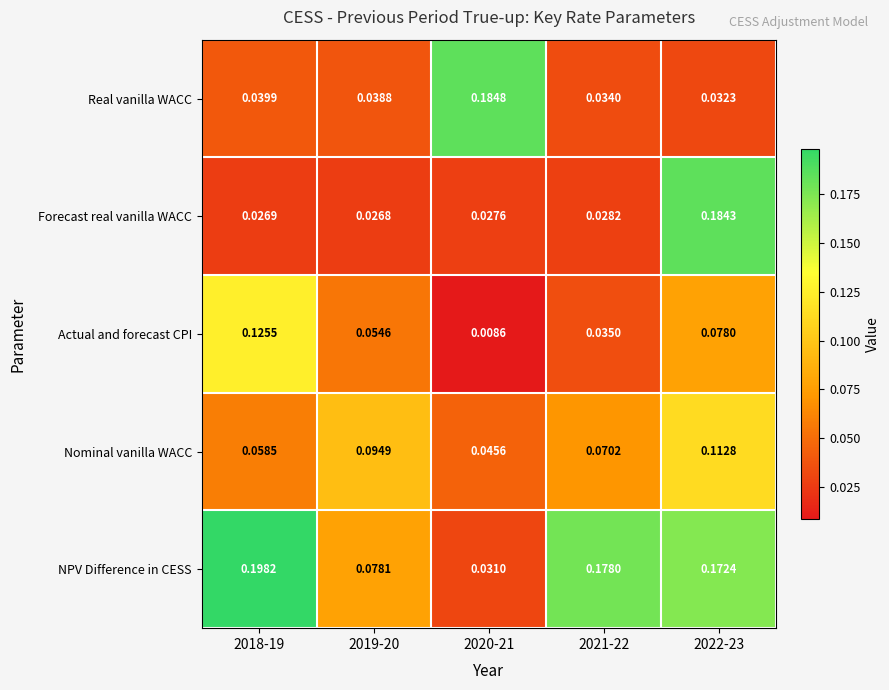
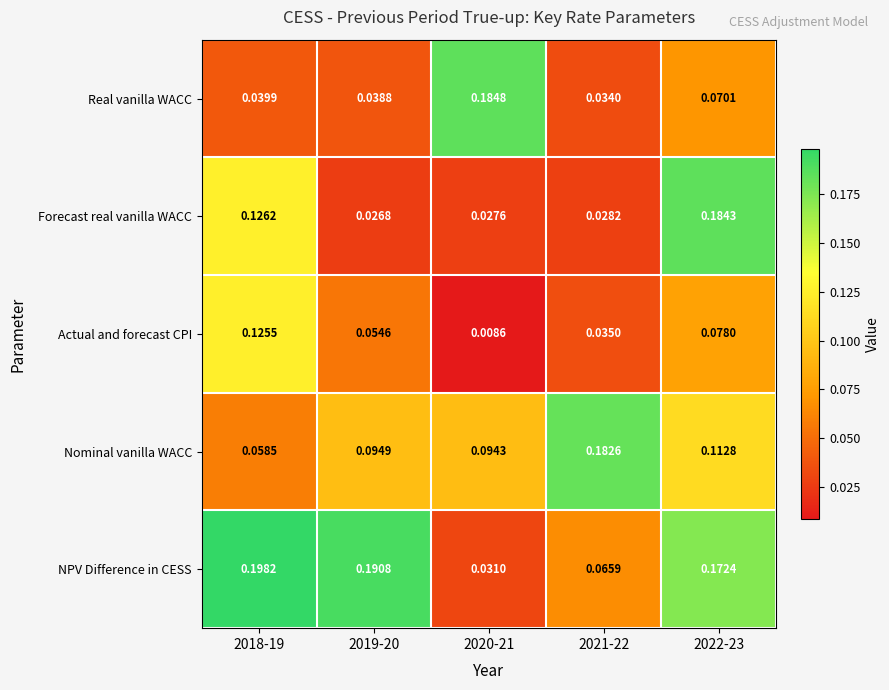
  {
    "Real vanilla WACC": {
      "2018-19": 0.0399,
      "2019-20": 0.0388,
      "2020-21": 0.1848,
      "2021-22": 0.0340,
-     "2022-23": 0.0323
+     "2022-23": 0.0701
    },
    "Forecast real vanilla WACC": {
-     "2018-19": 0.0269,
+     "2018-19": 0.1262,
      "2019-20": 0.0268,
      "2020-21": 0.0276,
      "2021-22": 0.0282,
      "2022-23": 0.1843
    },
    "Actual and forecast CPI": {
      "2018-19": 0.1255,
      "2019-20": 0.0546,
      "2020-21": 0.0086,
      "2021-22": 0.0350,
      "2022-23": 0.0780
    },
    "Nominal vanilla WACC": {
      "2018-19": 0.0585,
      "2019-20": 0.0949,
-     "2020-21": 0.0456,
-     "2021-22": 0.0702,
+     "2020-21": 0.0943,
+     "2021-22": 0.1826,
      "2022-23": 0.1128
    },
    "NPV Difference in CESS": {
      "2018-19": 0.1982,
-     "2019-20": 0.0781,
+     "2019-20": 0.1908,
      "2020-21": 0.0310,
-     "2021-22": 0.1780,
+     "2021-22": 0.0659,
      "2022-23": 0.1724
    }
  }
